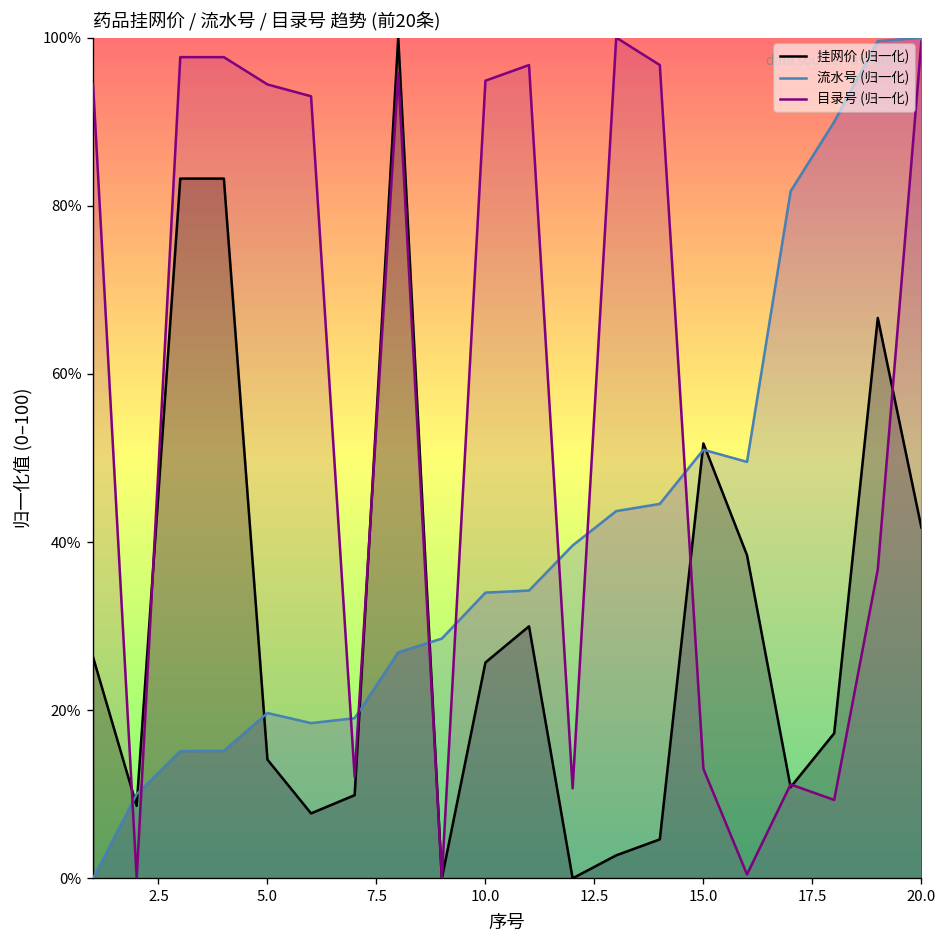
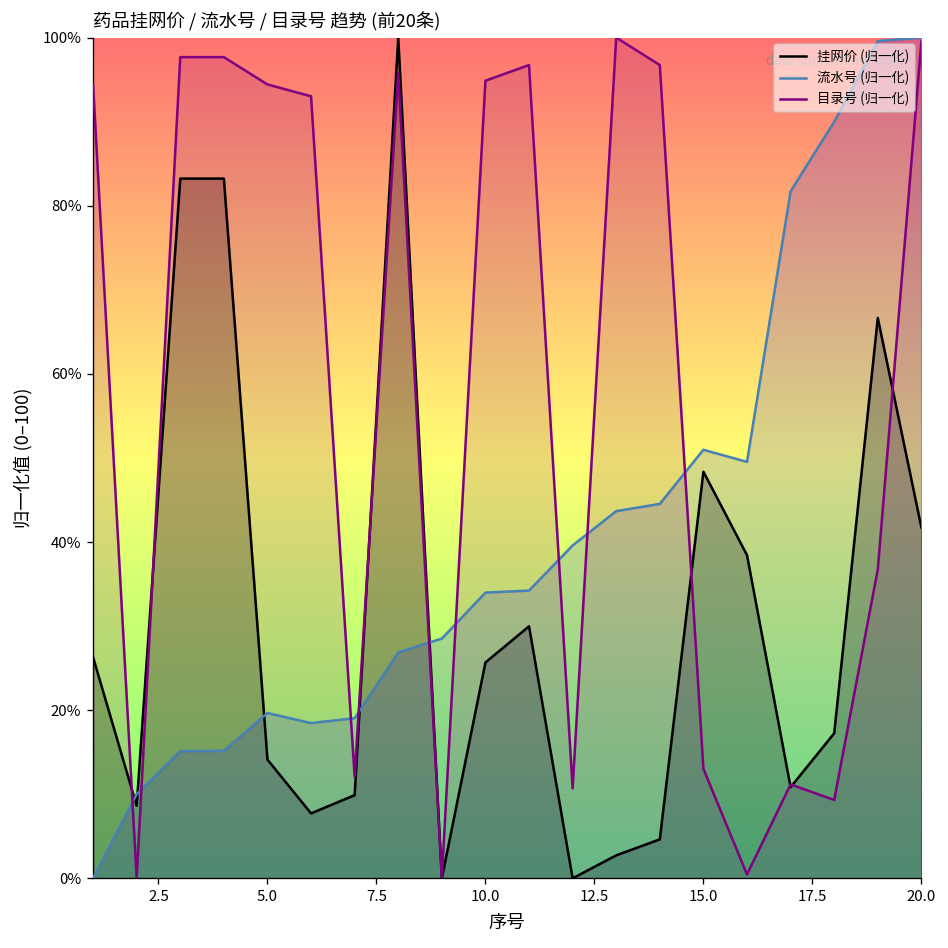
  {
    "挂网价 (归一化)": {
      "5.0": "14%",
      "10.0": "26%",
-     "15.0": "52%",
+     "15.0": "48%",
      "20.0": "42%"
    },
    "流水号 (归一化)": {
      "5.0": "20%",
      "10.0": "34%",
      "15.0": "51%",
      "20.0": "100%"
    },
    "目录号 (归一化)": {
      "5.0": "94%",
      "10.0": "95%",
      "15.0": "13%",
      "20.0": "100%"
    }
  }
